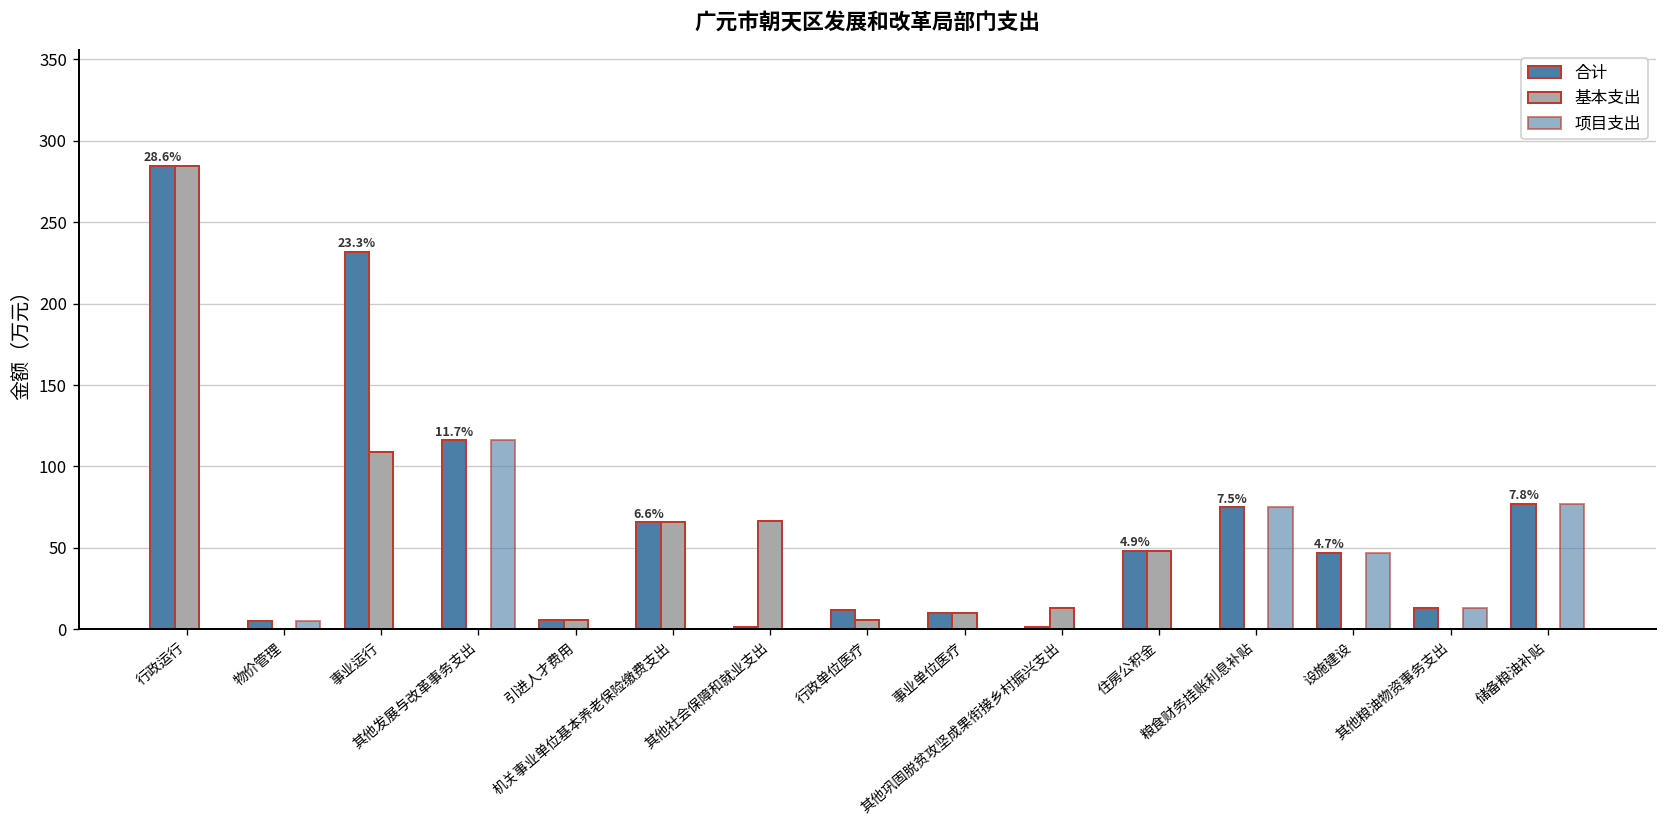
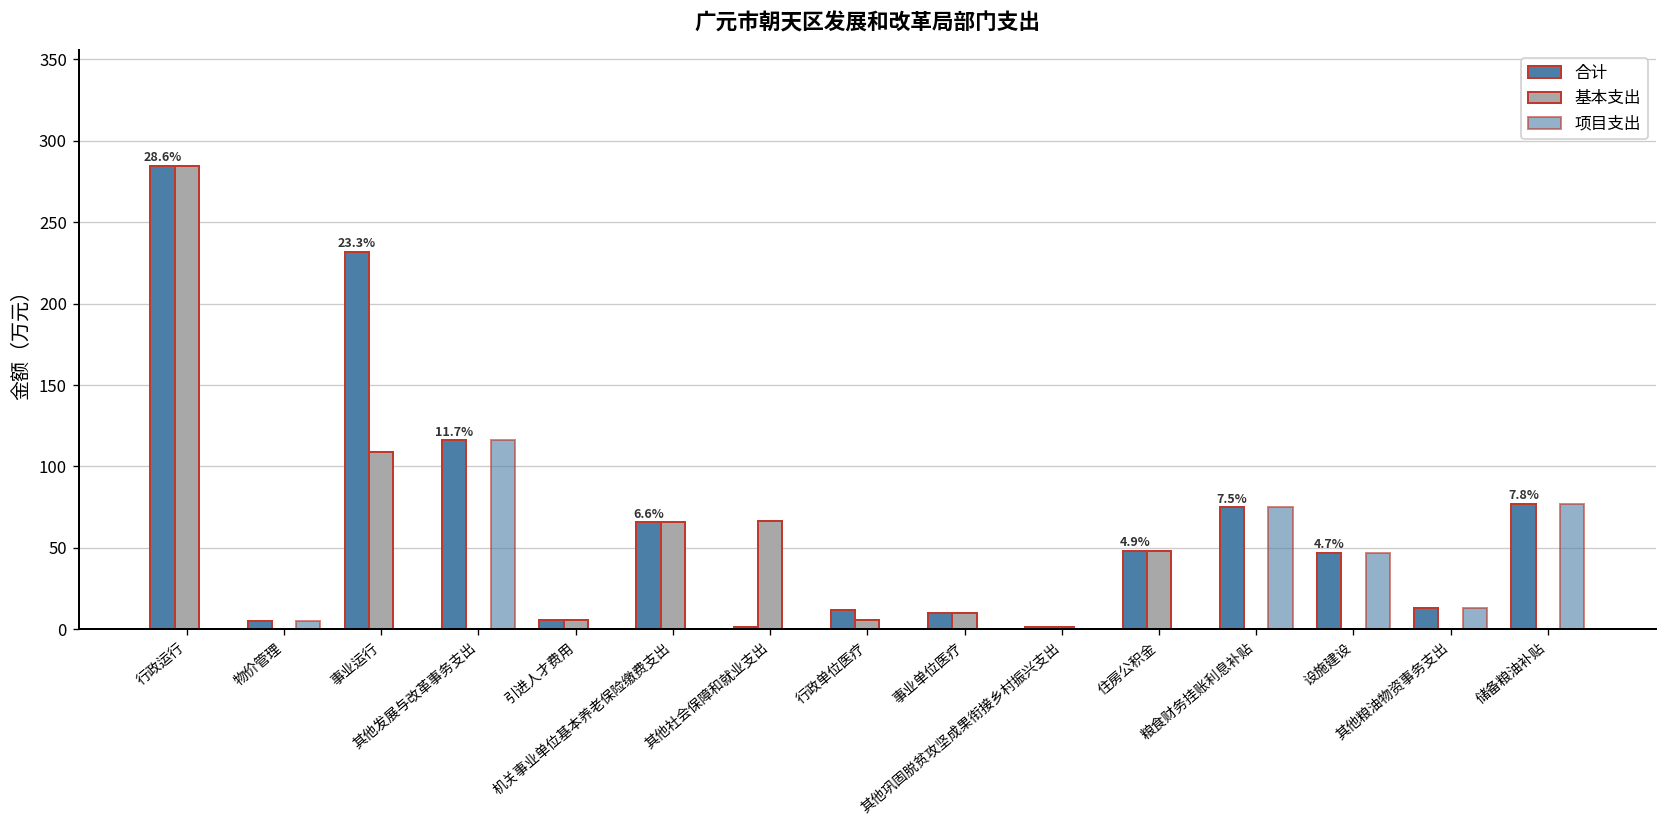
  {
    "基本支出": {
      "行政运行": 285,
      "物价管理": 0,
      "事业运行": 109,
      "其他发展与改革事务支出": 0,
      "引进人才费用": 6,
      "机关事业单位基本养老保险缴费支出": 66,
      "其他社会保障和就业支出": 66,
      "行政单位医疗": 5,
      "事业单位医疗": 10,
-     "其他巩固脱贫攻坚成果衔接乡村振兴支出": 13,
+     "其他巩固脱贫攻坚成果衔接乡村振兴支出": 2,
      "住房公积金": 48,
      "粮食财务挂账利息补贴": 0,
      "设施建设": 0,
      "其他粮油物资事务支出": 0,
      "储备粮油补贴": 0
    }
  }
